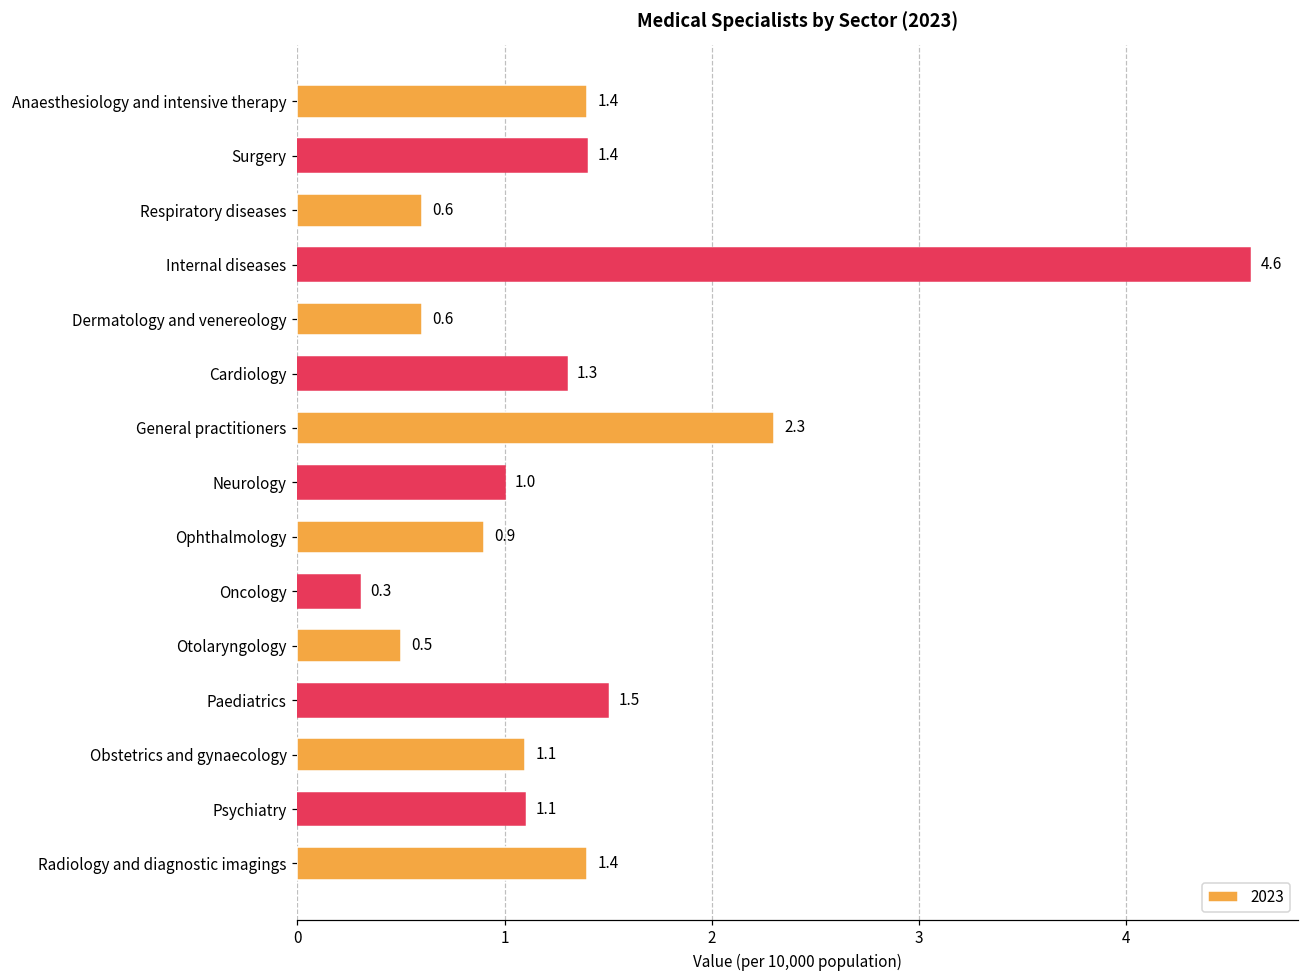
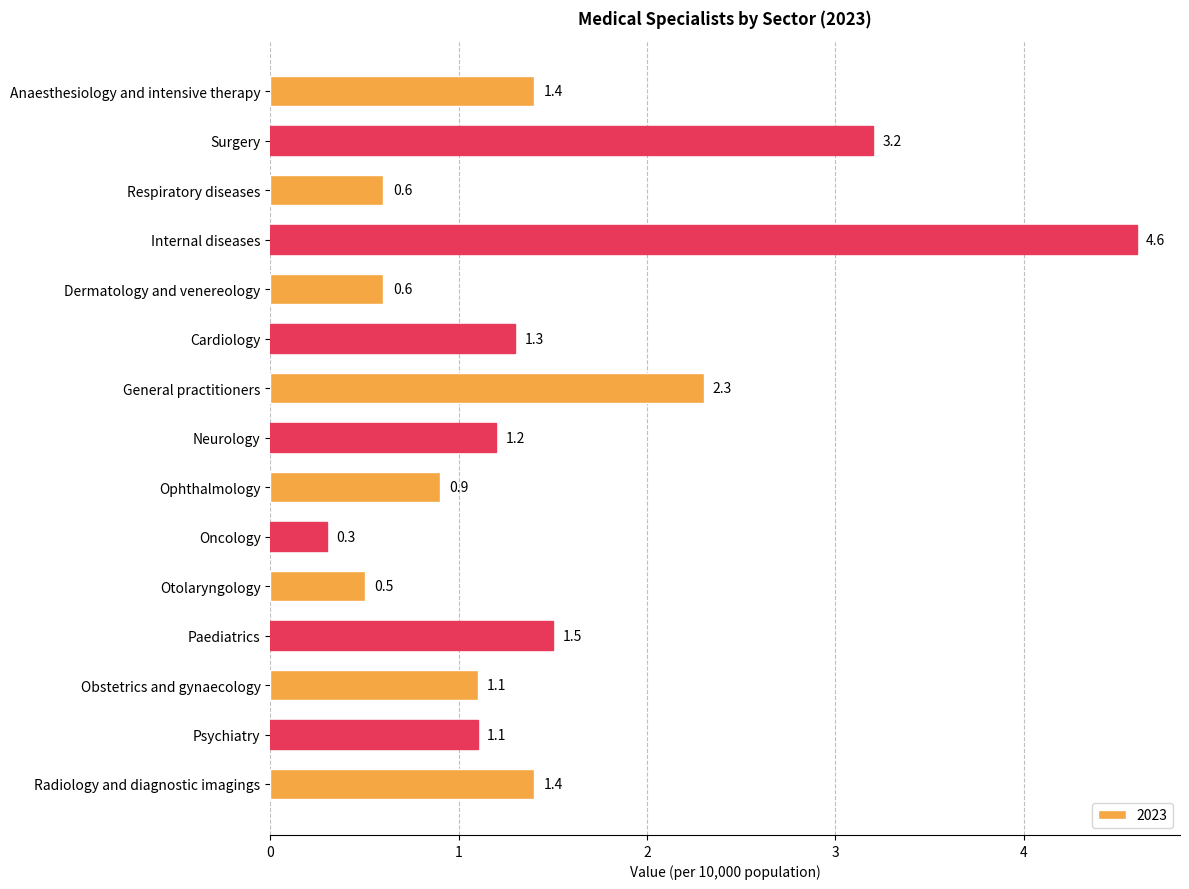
  {
    "Anaesthesiology and intensive therapy": 1.4,
-   "Surgery": 1.4,
+   "Surgery": 3.2,
    "Respiratory diseases": 0.6,
    "Internal diseases": 4.6,
    "Dermatology and venereology": 0.6,
    "Cardiology": 1.3,
    "General practitioners": 2.3,
-   "Neurology": 1.0,
+   "Neurology": 1.2,
    "Ophthalmology": 0.9,
    "Oncology": 0.3,
    "Otolaryngology": 0.5,
    "Paediatrics": 1.5,
    "Obstetrics and gynaecology": 1.1,
    "Psychiatry": 1.1,
    "Radiology and diagnostic imagings": 1.4
  }
